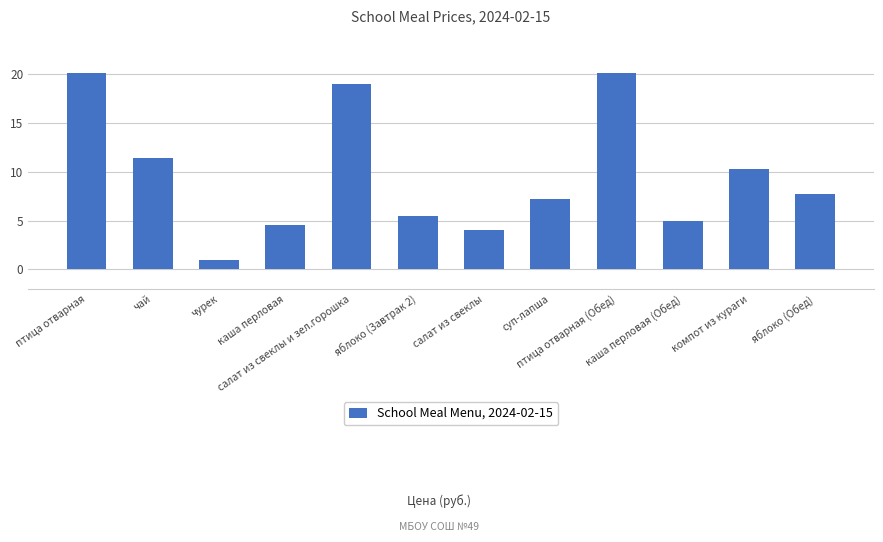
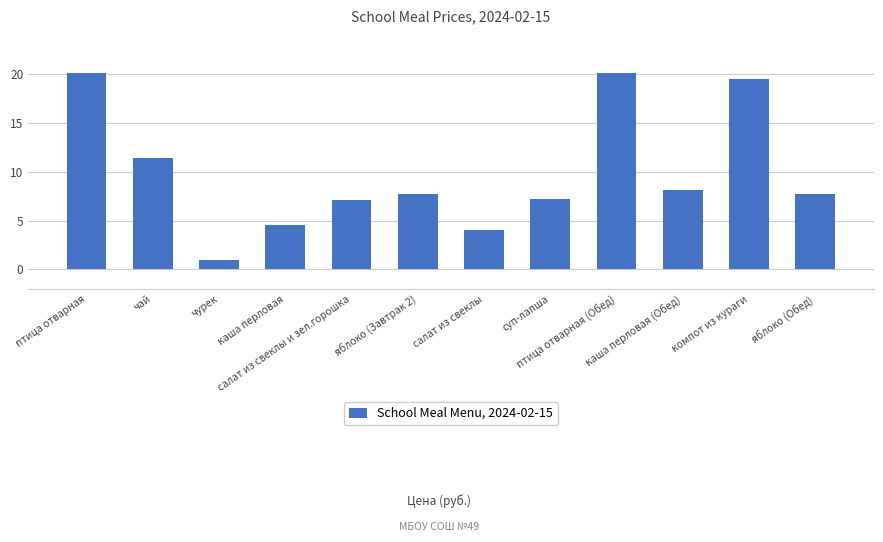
  {
    "птица отварная": 20,
    "чай": 11,
    "чурек": 1,
    "каша перловая": 5,
-   "салат из свеклы и зел.горошка": 19,
-   "яблоко (Завтрак 2)": 5,
+   "салат из свеклы и зел.горошка": 7,
+   "яблоко (Завтрак 2)": 8,
    "салат из свеклы": 4,
    "суп-лапша": 7,
    "птица отварная (Обед)": 20,
-   "каша перловая (Обед)": 5,
-   "компот из кураги": 10,
+   "каша перловая (Обед)": 8,
+   "компот из кураги": 20,
    "яблоко (Обед)": 8
  }
